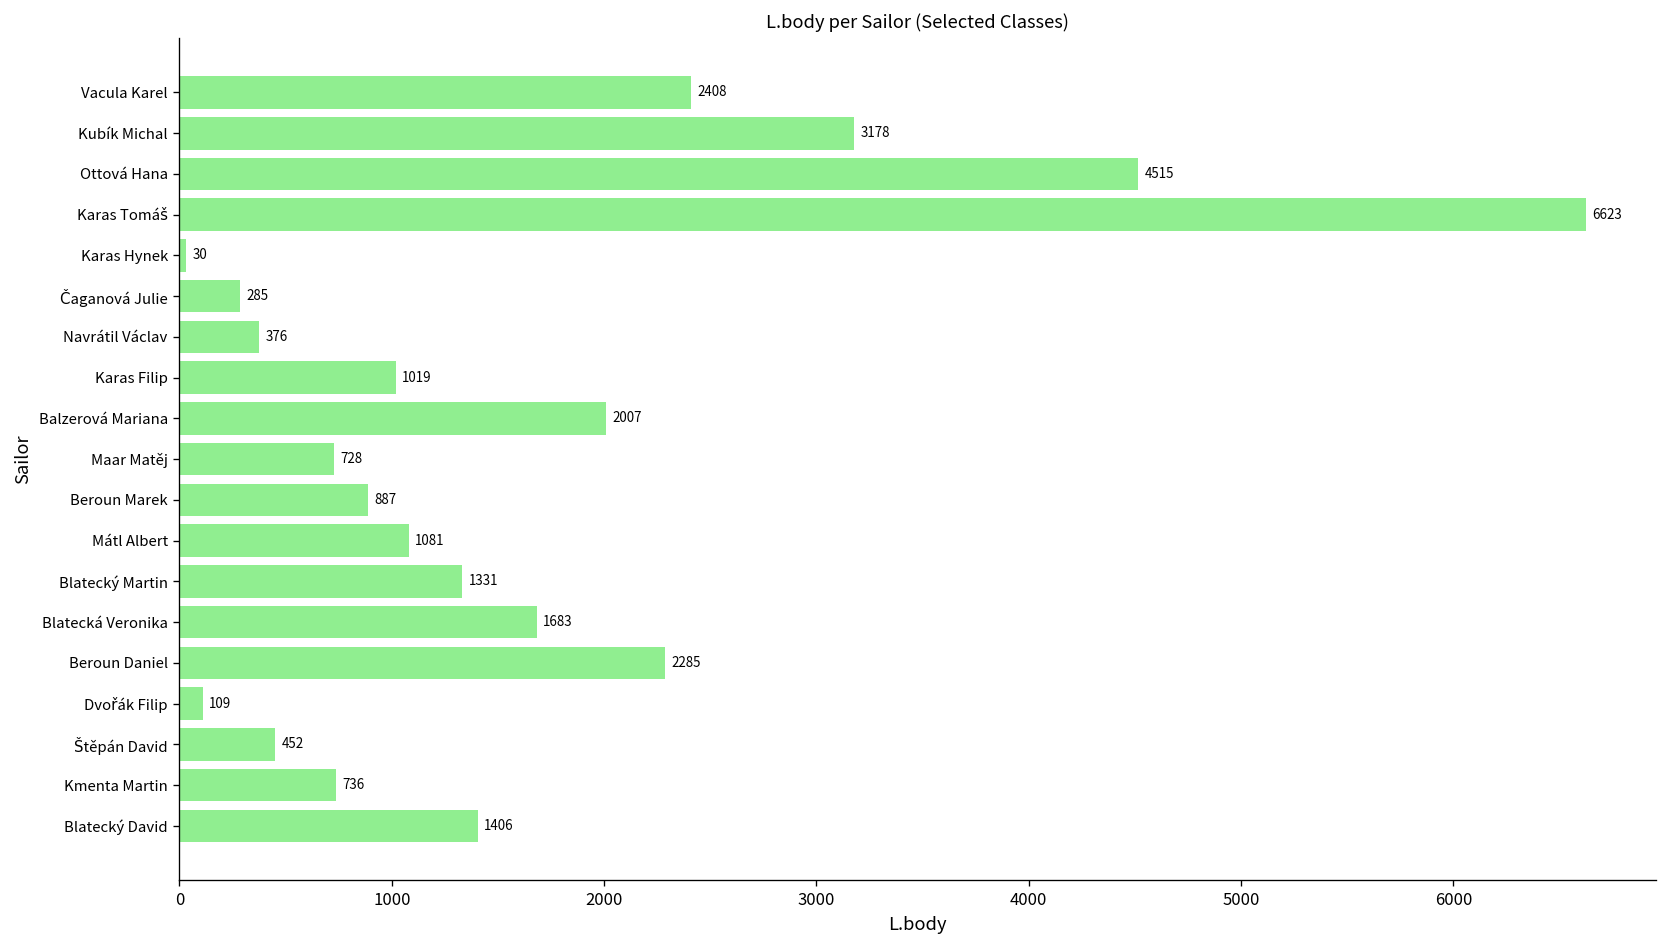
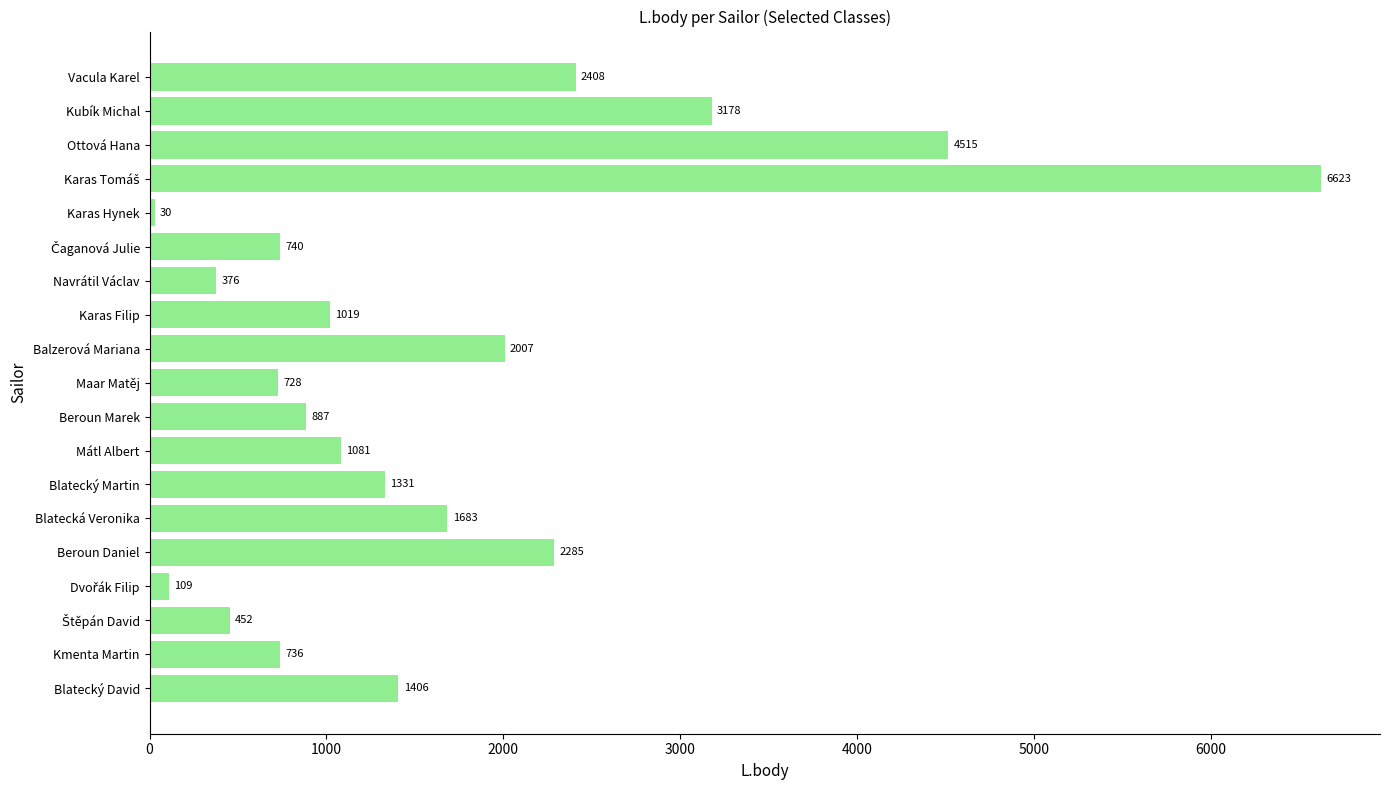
  {
    "Vacula Karel": 2408,
    "Kubík Michal": 3178,
    "Ottová Hana": 4515,
    "Karas Tomáš": 6623,
    "Karas Hynek": 30,
-   "Čaganová Julie": 285,
+   "Čaganová Julie": 740,
    "Navrátil Václav": 376,
    "Karas Filip": 1019,
    "Balzerová Mariana": 2007,
    "Maar Matěj": 728,
    "Beroun Marek": 887,
    "Mátl Albert": 1081,
    "Blatecký Martin": 1331,
    "Blatecká Veronika": 1683,
    "Beroun Daniel": 2285,
    "Dvořák Filip": 109,
    "Štěpán David": 452,
    "Kmenta Martin": 736,
    "Blatecký David": 1406
  }
